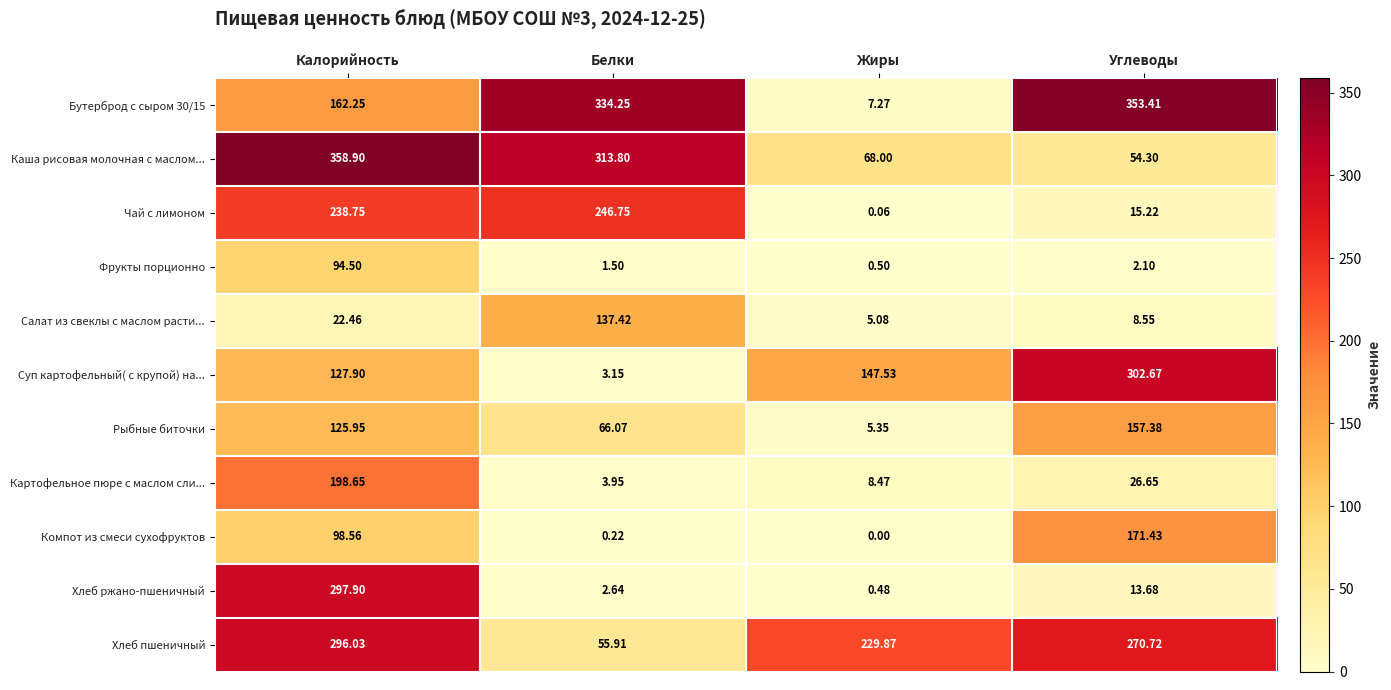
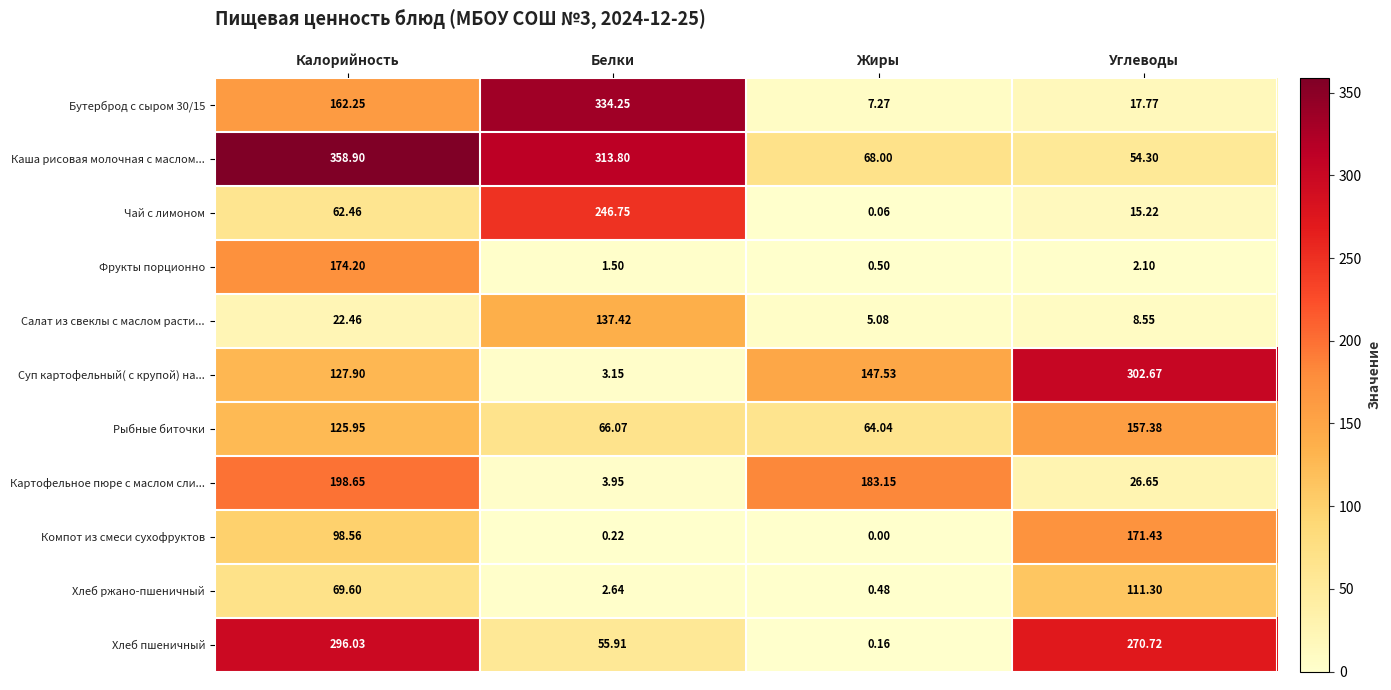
  {
    "Бутерброд с сыром 30/15": {
      "Калорийность": 162.25,
      "Белки": 334.25,
      "Жиры": 7.27,
-     "Углеводы": 353.41
+     "Углеводы": 17.77
    },
    "Каша рисовая молочная с маслом...": {
      "Калорийность": 358.90,
      "Белки": 313.80,
      "Жиры": 68.00,
      "Углеводы": 54.30
    },
    "Чай с лимоном": {
-     "Калорийность": 238.75,
+     "Калорийность": 62.46,
      "Белки": 246.75,
      "Жиры": 0.06,
      "Углеводы": 15.22
    },
    "Фрукты порционно": {
-     "Калорийность": 94.50,
+     "Калорийность": 174.20,
      "Белки": 1.50,
      "Жиры": 0.50,
      "Углеводы": 2.10
    },
    "Салат из свеклы с маслом расти...": {
      "Калорийность": 22.46,
      "Белки": 137.42,
      "Жиры": 5.08,
      "Углеводы": 8.55
    },
    "Суп картофельный( с крупой) на...": {
      "Калорийность": 127.90,
      "Белки": 3.15,
      "Жиры": 147.53,
      "Углеводы": 302.67
    },
    "Рыбные биточки": {
      "Калорийность": 125.95,
      "Белки": 66.07,
-     "Жиры": 5.35,
+     "Жиры": 64.04,
      "Углеводы": 157.38
    },
    "Картофельное пюре с маслом сли...": {
      "Калорийность": 198.65,
      "Белки": 3.95,
-     "Жиры": 8.47,
+     "Жиры": 183.15,
      "Углеводы": 26.65
    },
    "Компот из смеси сухофруктов": {
      "Калорийность": 98.56,
      "Белки": 0.22,
      "Жиры": 0.00,
      "Углеводы": 171.43
    },
    "Хлеб ржано-пшеничный": {
-     "Калорийность": 297.90,
+     "Калорийность": 69.60,
      "Белки": 2.64,
      "Жиры": 0.48,
-     "Углеводы": 13.68
+     "Углеводы": 111.30
    },
    "Хлеб пшеничный": {
      "Калорийность": 296.03,
      "Белки": 55.91,
-     "Жиры": 229.87,
+     "Жиры": 0.16,
      "Углеводы": 270.72
    }
  }
